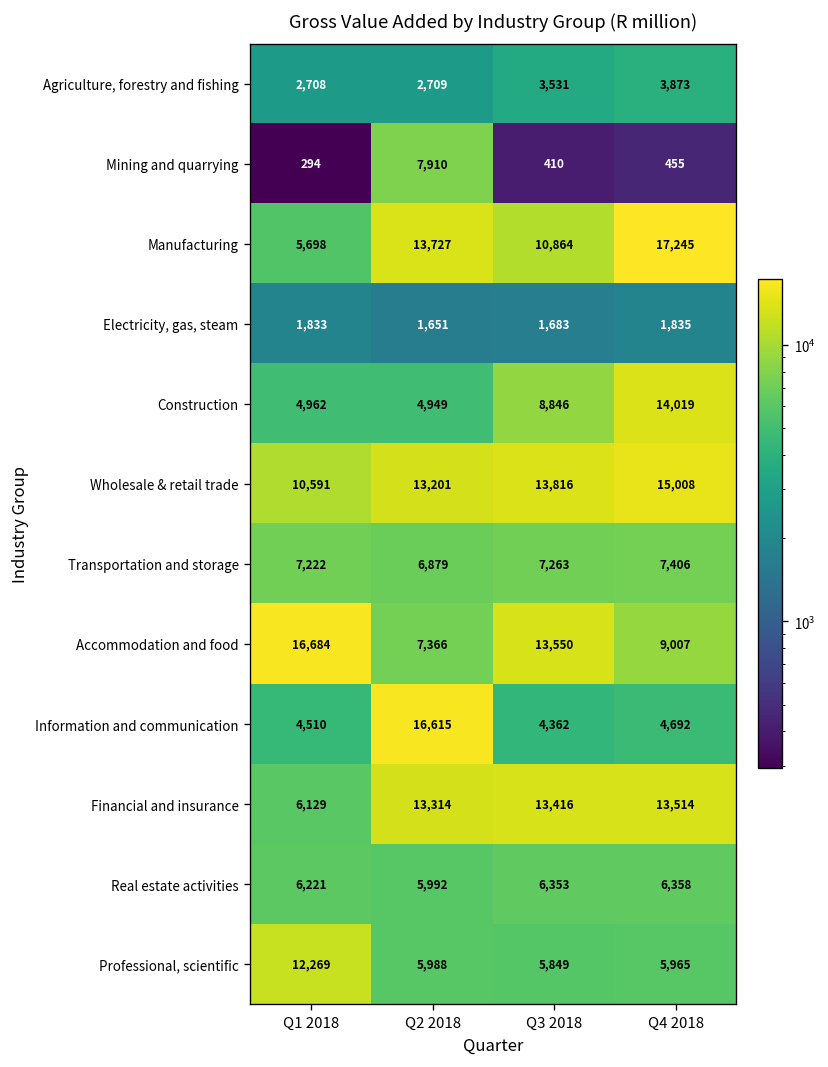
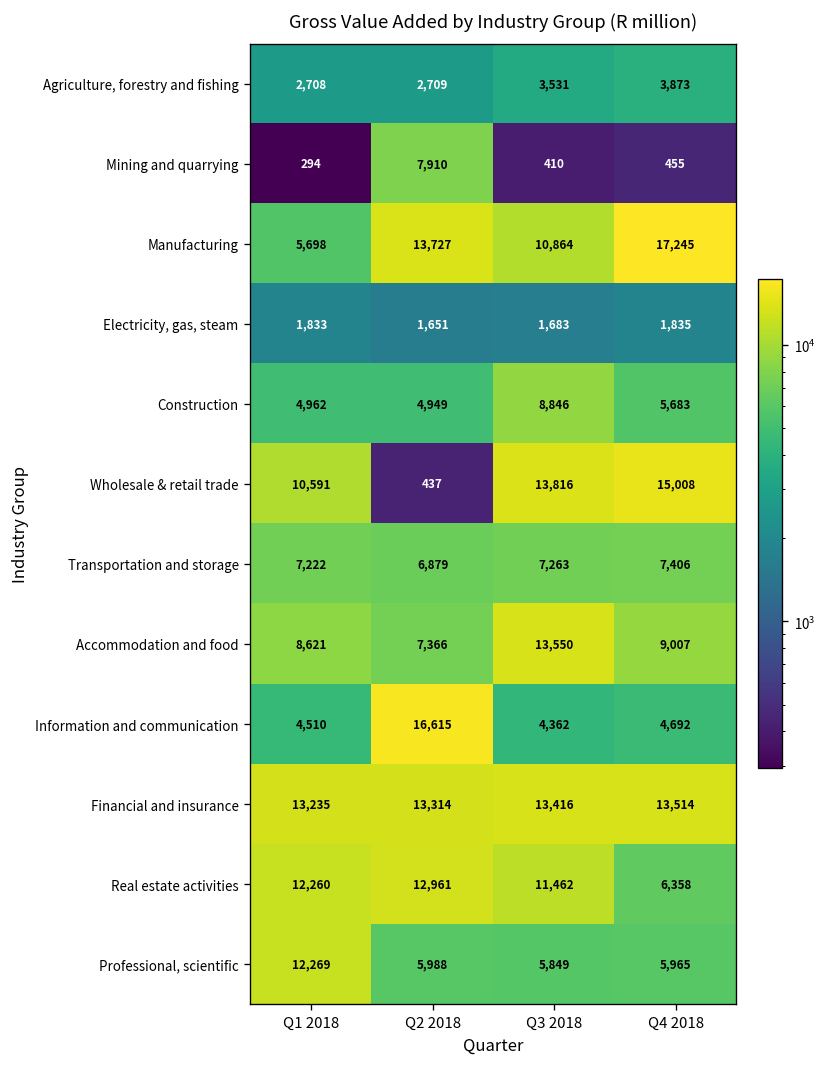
  {
    "Agriculture, forestry and fishing": {
      "Q1 2018": "2,708",
      "Q2 2018": "2,709",
      "Q3 2018": "3,531",
      "Q4 2018": "3,873"
    },
    "Mining and quarrying": {
      "Q1 2018": "294",
      "Q2 2018": "7,910",
      "Q3 2018": "410",
      "Q4 2018": "455"
    },
    "Manufacturing": {
      "Q1 2018": "5,698",
      "Q2 2018": "13,727",
      "Q3 2018": "10,864",
      "Q4 2018": "17,245"
    },
    "Electricity, gas, steam": {
      "Q1 2018": "1,833",
      "Q2 2018": "1,651",
      "Q3 2018": "1,683",
      "Q4 2018": "1,835"
    },
    "Construction": {
      "Q1 2018": "4,962",
      "Q2 2018": "4,949",
      "Q3 2018": "8,846",
-     "Q4 2018": "14,019"
+     "Q4 2018": "5,683"
    },
    "Wholesale & retail trade": {
      "Q1 2018": "10,591",
-     "Q2 2018": "13,201",
+     "Q2 2018": "437",
      "Q3 2018": "13,816",
      "Q4 2018": "15,008"
    },
    "Transportation and storage": {
      "Q1 2018": "7,222",
      "Q2 2018": "6,879",
      "Q3 2018": "7,263",
      "Q4 2018": "7,406"
    },
    "Accommodation and food": {
-     "Q1 2018": "16,684",
+     "Q1 2018": "8,621",
      "Q2 2018": "7,366",
      "Q3 2018": "13,550",
      "Q4 2018": "9,007"
    },
    "Information and communication": {
      "Q1 2018": "4,510",
      "Q2 2018": "16,615",
      "Q3 2018": "4,362",
      "Q4 2018": "4,692"
    },
    "Financial and insurance": {
-     "Q1 2018": "6,129",
+     "Q1 2018": "13,235",
      "Q2 2018": "13,314",
      "Q3 2018": "13,416",
      "Q4 2018": "13,514"
    },
    "Real estate activities": {
-     "Q1 2018": "6,221",
-     "Q2 2018": "5,992",
-     "Q3 2018": "6,353",
+     "Q1 2018": "12,260",
+     "Q2 2018": "12,961",
+     "Q3 2018": "11,462",
      "Q4 2018": "6,358"
    },
    "Professional, scientific": {
      "Q1 2018": "12,269",
      "Q2 2018": "5,988",
      "Q3 2018": "5,849",
      "Q4 2018": "5,965"
    }
  }
